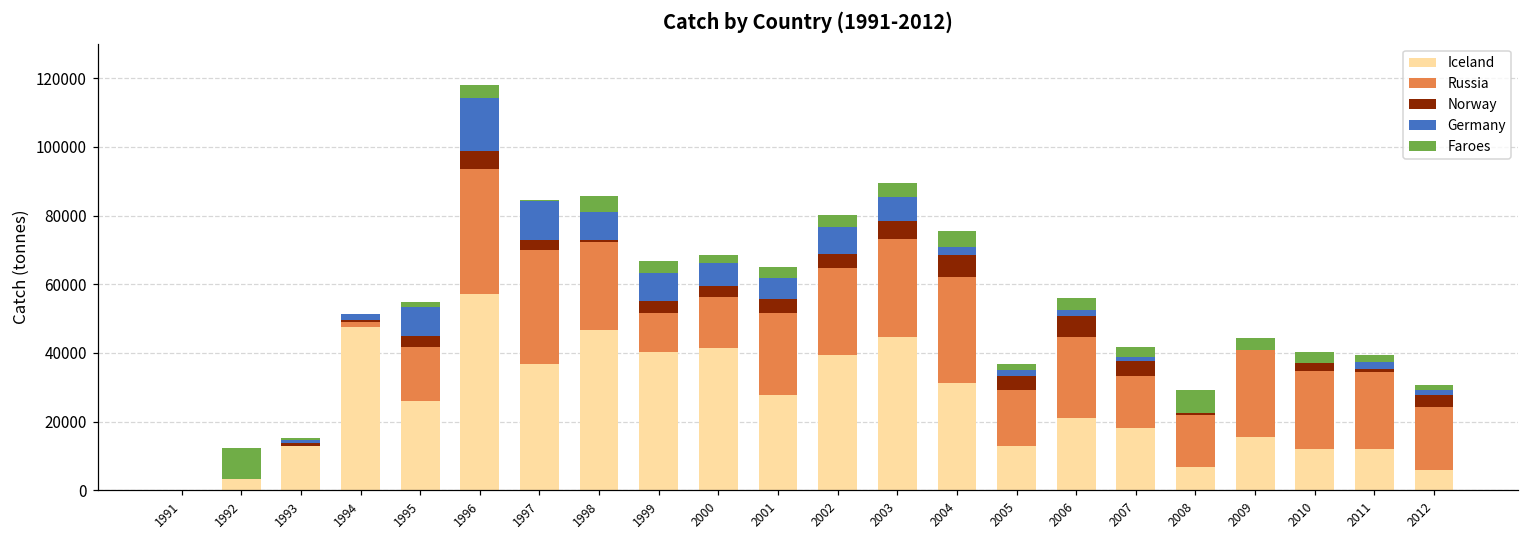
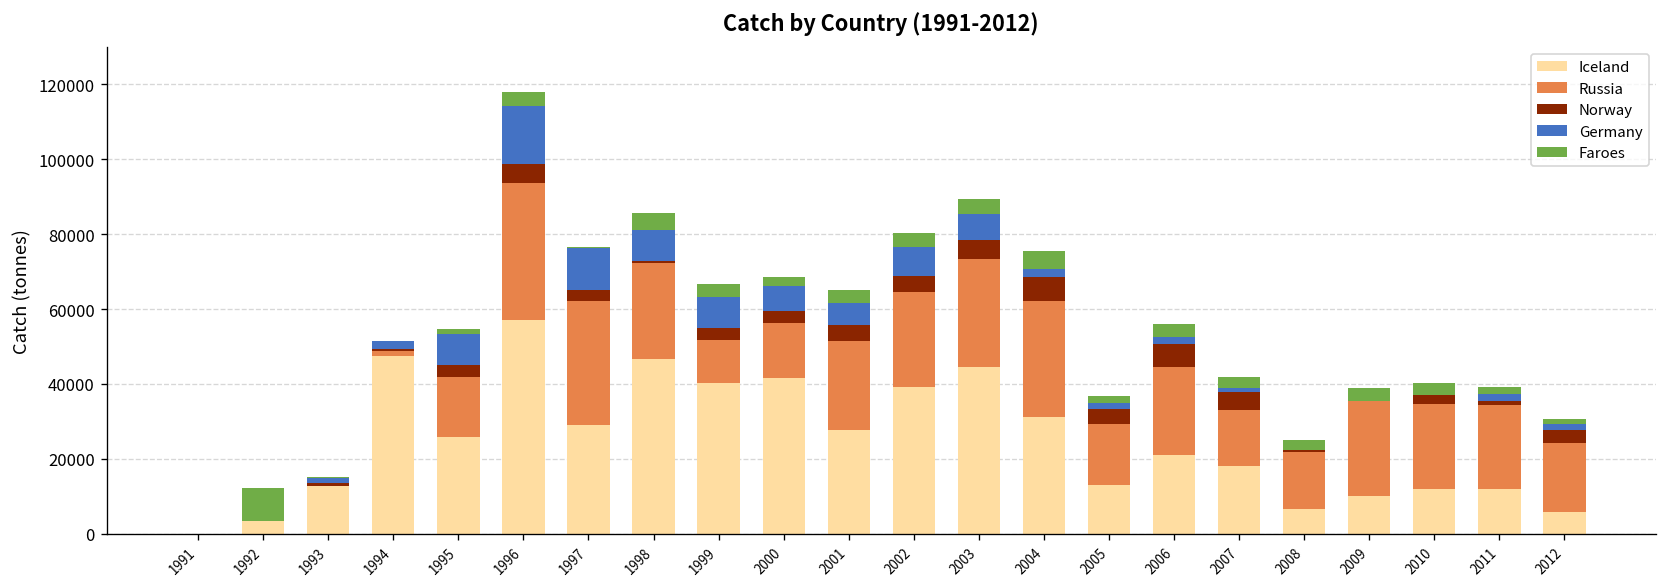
  {
    "Iceland": {
      "1992": 3000,
      "1993": 13000,
      "1994": 47000,
      "1995": 26000,
      "1996": 57000,
-     "1997": 37000,
+     "1997": 29000,
      "1998": 47000,
      "1999": 40000,
      "2000": 41000,
      "2001": 28000,
      "2002": 39000,
      "2003": 45000,
      "2004": 31000,
      "2005": 13000,
      "2006": 21000,
      "2007": 18000,
      "2008": 7000,
-     "2009": 16000,
+     "2009": 10000,
      "2010": 12000,
      "2011": 12000,
      "2012": 6000
    },
    "Russia": {
      "1991": 0,
      "1992": 0,
      "1993": 0,
      "1994": 1000,
      "1995": 16000,
      "1996": 36000,
      "1997": 33000,
      "1998": 26000,
      "1999": 11000,
      "2000": 15000,
      "2001": 24000,
      "2002": 25000,
      "2003": 29000,
      "2004": 31000,
      "2005": 16000,
      "2006": 24000,
      "2007": 15000,
      "2008": 15000,
      "2009": 25000,
      "2010": 23000,
      "2011": 22000,
      "2012": 18000
    },
    "Norway": {
      "1991": 0,
      "1992": 0,
      "1993": 1000,
      "1995": 3000,
      "1996": 5000,
      "1997": 3000,
      "1999": 3000,
      "2000": 3000,
      "2001": 4000,
      "2002": 4000,
      "2003": 5000,
      "2004": 6000,
      "2005": 4000,
      "2006": 6000,
      "2007": 5000,
      "2009": 0,
      "2010": 2000,
      "2011": 1000,
      "2012": 3000
    },
    "Germany": {
      "1991": 0,
      "1992": 0,
      "1993": 1000,
      "1994": 2000,
      "1995": 8000,
      "1996": 16000,
      "1997": 11000,
      "1998": 8000,
      "1999": 8000,
      "2000": 7000,
      "2001": 6000,
      "2002": 8000,
      "2003": 7000,
      "2004": 2000,
      "2005": 2000,
      "2006": 2000,
      "2007": 1000,
      "2008": 0,
      "2009": 0,
      "2010": 0,
      "2011": 2000,
      "2012": 2000
    },
    "Faroes": {
      "1991": 0,
      "1992": 9000,
      "1994": 0,
      "1995": 2000,
      "1996": 4000,
      "1998": 4000,
      "1999": 3000,
      "2000": 2000,
      "2001": 3000,
      "2002": 4000,
      "2003": 4000,
      "2004": 5000,
      "2005": 2000,
      "2006": 3000,
      "2007": 3000,
-     "2008": 7000,
+     "2008": 3000,
      "2009": 3000,
      "2010": 3000,
      "2011": 2000,
      "2012": 1000
    }
  }
